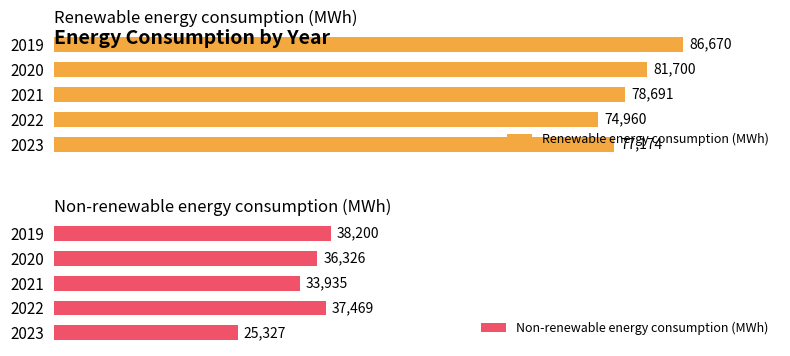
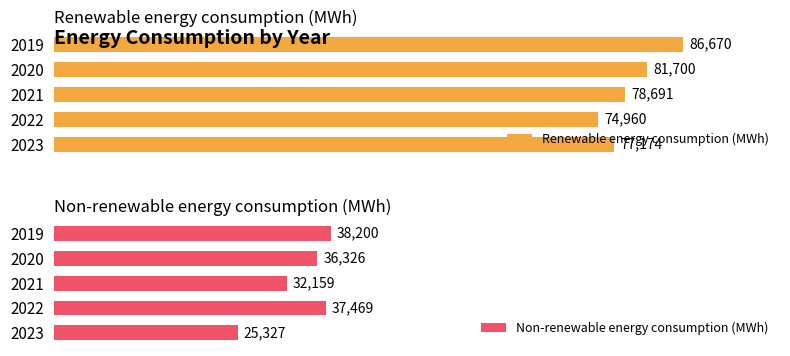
  {
    "Renewable energy consumption (MWh)": {
      "2019": "86,670",
      "2020": "81,700",
      "2021": "78,691",
      "2022": "74,960",
      "2023": "77,174"
    },
    "Non-renewable energy consumption (MWh)": {
      "2019": "38,200",
      "2020": "36,326",
-     "2021": "33,935",
+     "2021": "32,159",
      "2022": "37,469",
      "2023": "25,327"
    }
  }
